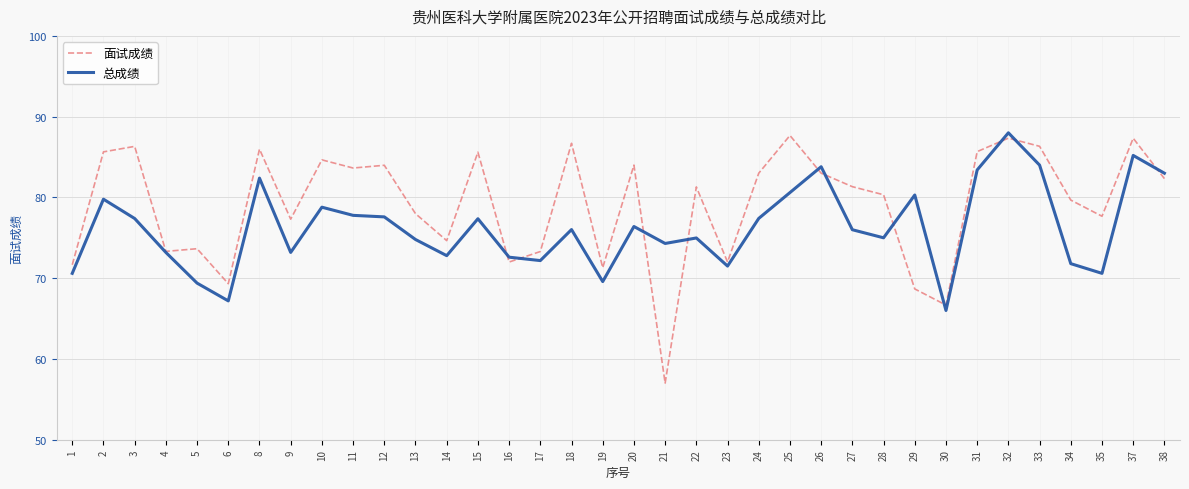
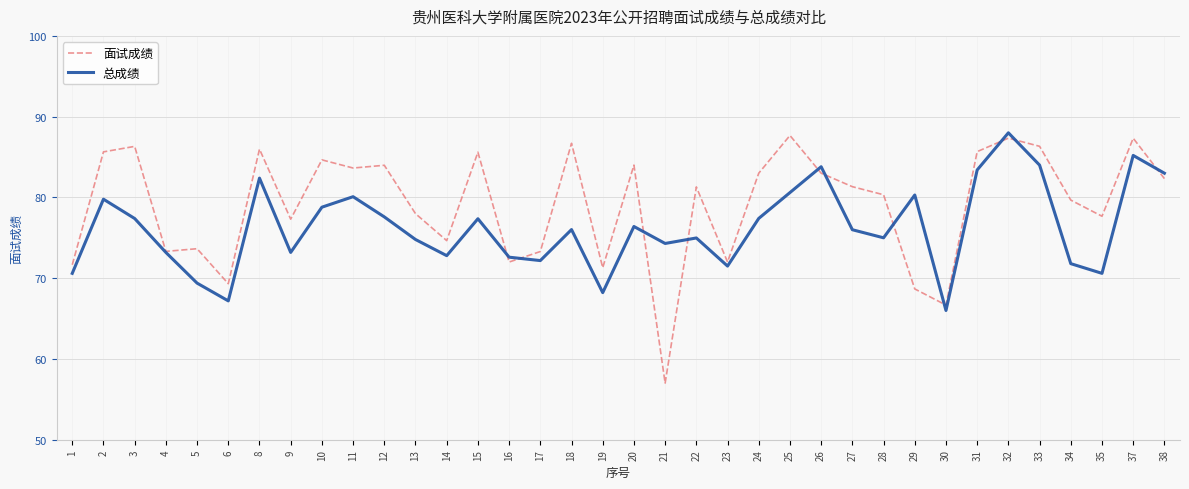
  {
    "面试成绩": {
      "1": 72,
      "2": 86,
      "3": 86,
      "5": 74,
      "6": 69,
      "8": 86,
      "9": 77,
      "10": 85,
      "11": 84,
      "12": 84,
      "13": 78,
      "14": 75,
      "15": 86,
      "16": 72,
      "17": 73,
      "18": 87,
      "19": 71,
      "20": 84,
      "21": 57,
      "22": 81,
      "23": 72,
      "24": 83,
      "25": 88,
      "26": 83,
      "27": 81,
      "28": 80,
      "29": 69,
      "30": 67,
      "31": 86,
      "32": 87,
      "33": 86,
      "34": 80,
      "35": 78,
      "37": 87,
      "38": 82
    },
    "总成绩": {
      "1": 71,
      "2": 80,
      "3": 77,
      "5": 69,
      "6": 67,
      "8": 82,
      "9": 73,
      "10": 79,
-     "11": 78,
+     "11": 80,
      "12": 78,
      "13": 75,
      "14": 73,
      "15": 77,
      "16": 73,
      "17": 72,
      "18": 76,
-     "19": 70,
+     "19": 68,
      "20": 76,
      "21": 74,
      "22": 75,
      "23": 72,
      "24": 77,
      "25": 81,
      "26": 84,
      "27": 76,
      "28": 75,
      "29": 80,
      "30": 66,
      "31": 83,
      "32": 88,
      "33": 84,
      "34": 72,
      "35": 71,
      "37": 85,
      "38": 83
    }
  }
